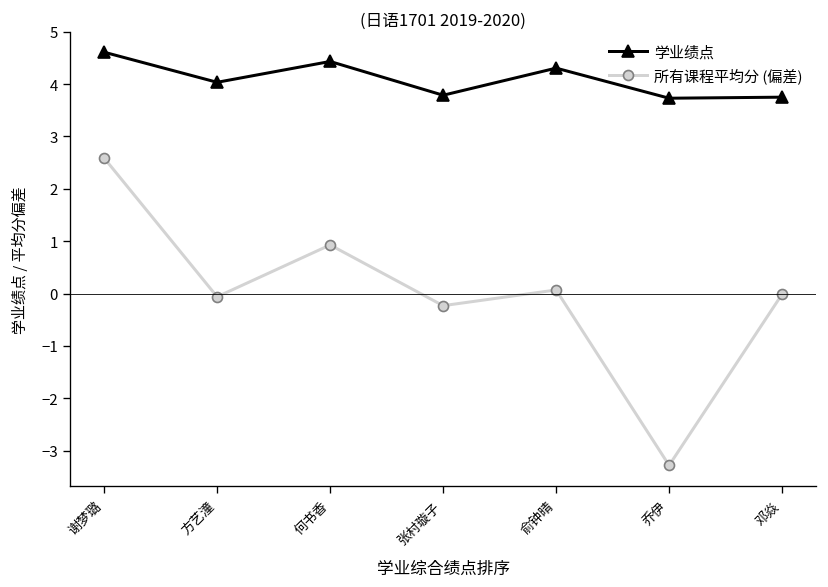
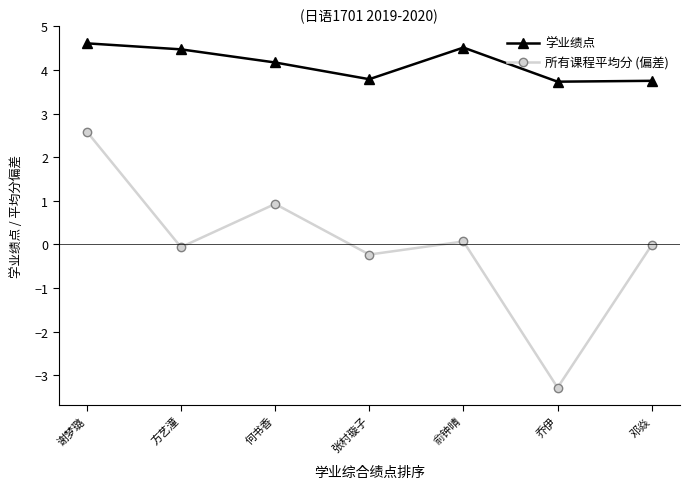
  {
    "学业绩点": {
      "谢梦璐": 4.6,
-     "方艺潼": 4.0,
-     "何书香": 4.4,
+     "方艺潼": 4.5,
+     "何书香": 4.2,
      "张村璇子": 3.8,
-     "俞钟晴": 4.3,
+     "俞钟晴": 4.5,
      "乔伊": 3.7,
      "邓焱": 3.8
    },
    "所有课程平均分 (偏差)": {
      "谢梦璐": 2.6,
      "方艺潼": -0.1,
      "何书香": 0.9,
      "张村璇子": -0.2,
      "俞钟晴": 0.1,
      "乔伊": -3.3,
      "邓焱": 0.0
    }
  }
